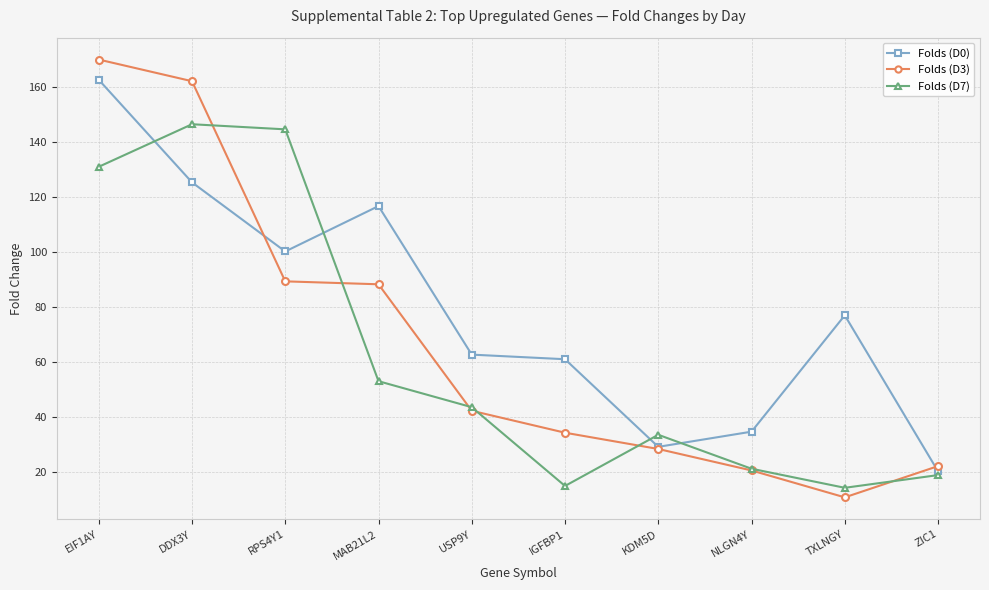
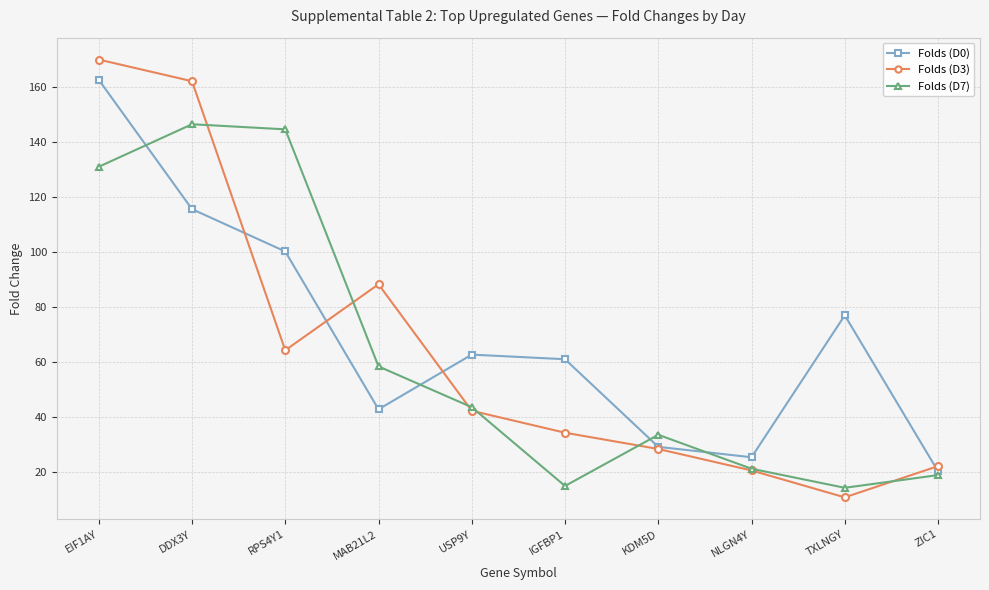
  {
    "Folds (D0)": {
      "EIF1AY": 162,
-     "DDX3Y": 125,
+     "DDX3Y": 115,
      "RPS4Y1": 100,
-     "MAB21L2": 117,
+     "MAB21L2": 43,
      "USP9Y": 63,
      "IGFBP1": 61,
-     "NLGN4Y": 35,
+     "NLGN4Y": 25,
      "TXLNGY": 77,
      "ZIC1": 20
    },
    "Folds (D3)": {
      "EIF1AY": 170,
      "DDX3Y": 162,
-     "RPS4Y1": 89,
+     "RPS4Y1": 64,
      "MAB21L2": 88,
      "USP9Y": 42,
      "IGFBP1": 34,
      "TXLNGY": 11,
      "ZIC1": 22
    },
    "Folds (D7)": {
      "EIF1AY": 131,
      "DDX3Y": 146,
      "RPS4Y1": 144,
-     "MAB21L2": 53,
+     "MAB21L2": 58,
      "USP9Y": 43,
      "IGFBP1": 15,
      "KDM5D": 33,
      "TXLNGY": 14,
      "ZIC1": 19
    }
  }
